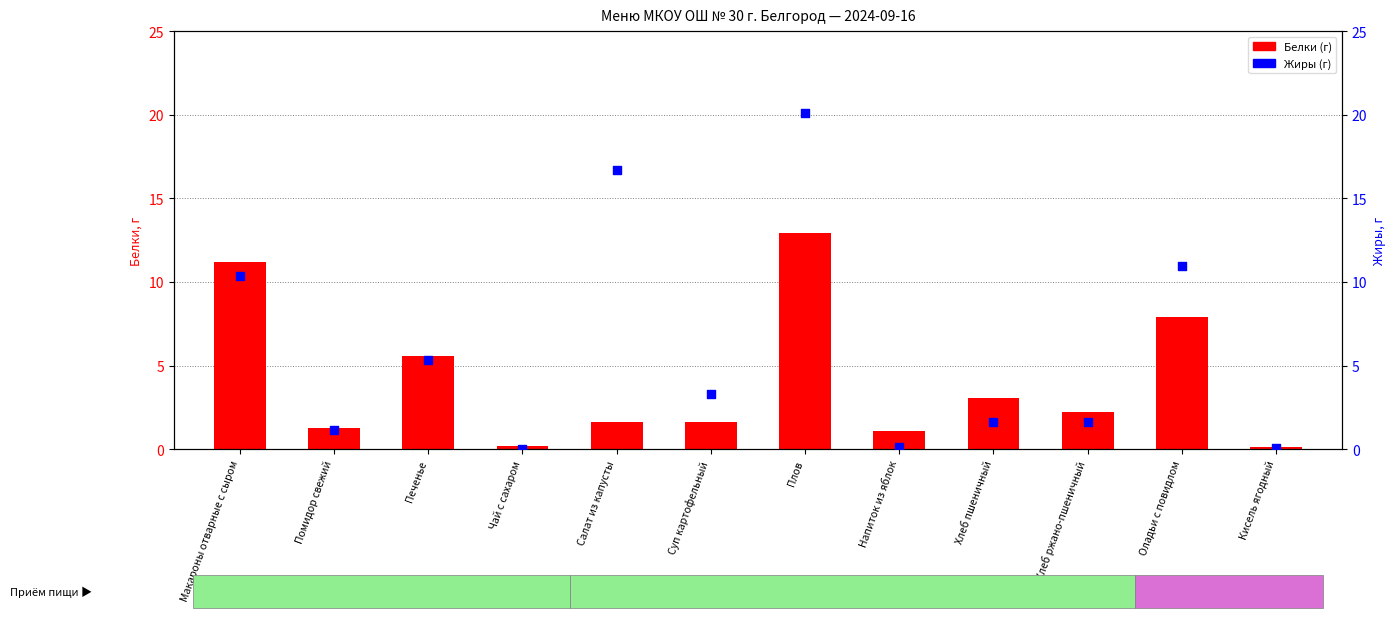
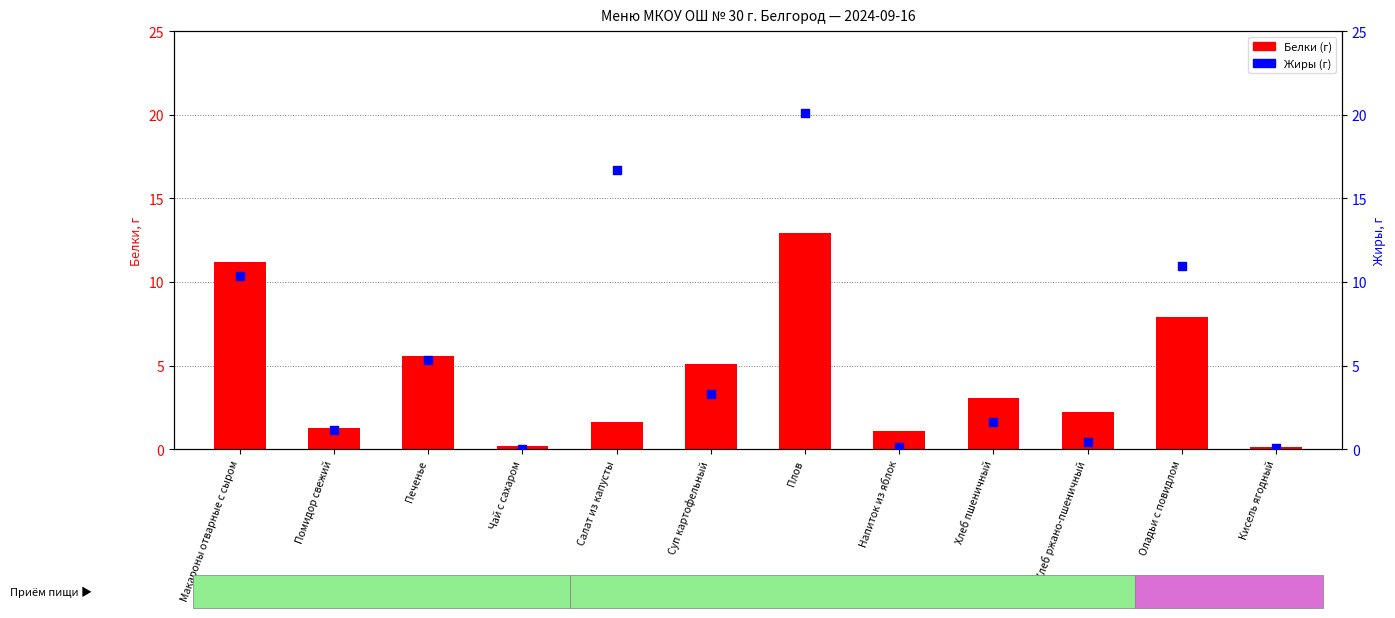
  {
    "Белки (г)": {
      "Макароны отварные с сыром": 11.2,
      "Помидор свежий": 1.3,
      "Печенье": 5.6,
      "Чай с сахаром": 0.2,
      "Салат из капусты": 1.7,
-     "Суп картофельный": 1.6,
+     "Суп картофельный": 5.1,
      "Плов": 13.0,
      "Напиток из яблок": 1.1,
      "Хлеб пшеничный": 3.0,
      "Хлеб ржано-пшеничный": 2.2,
      "Оладьи с повидлом": 7.9
    },
    "Жиры (г)": {
-     "Хлеб ржано-пшеничный": 1.6
+     "Хлеб ржано-пшеничный": 0.4
    }
  }
